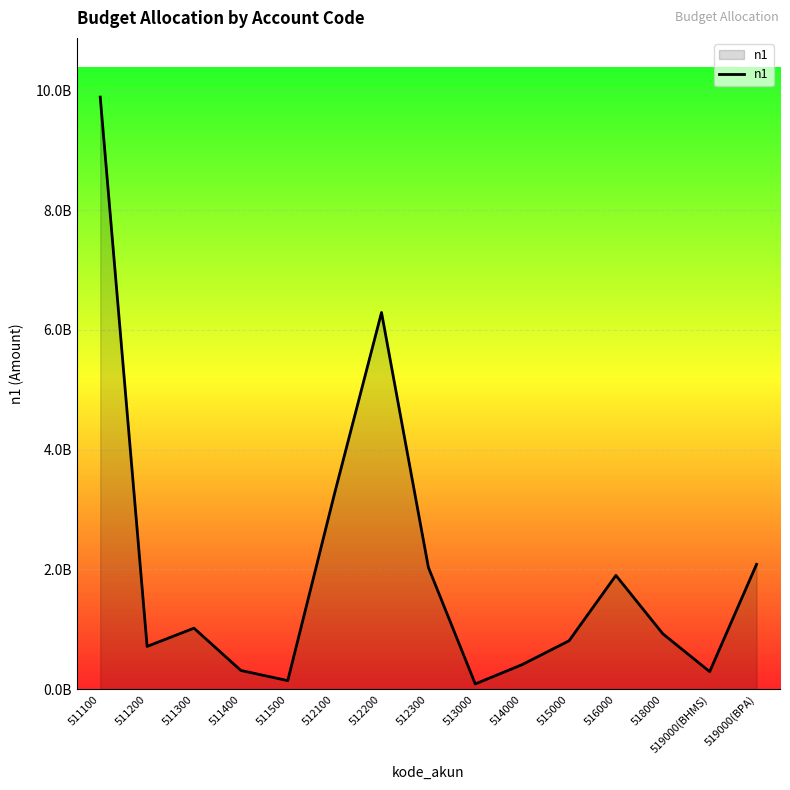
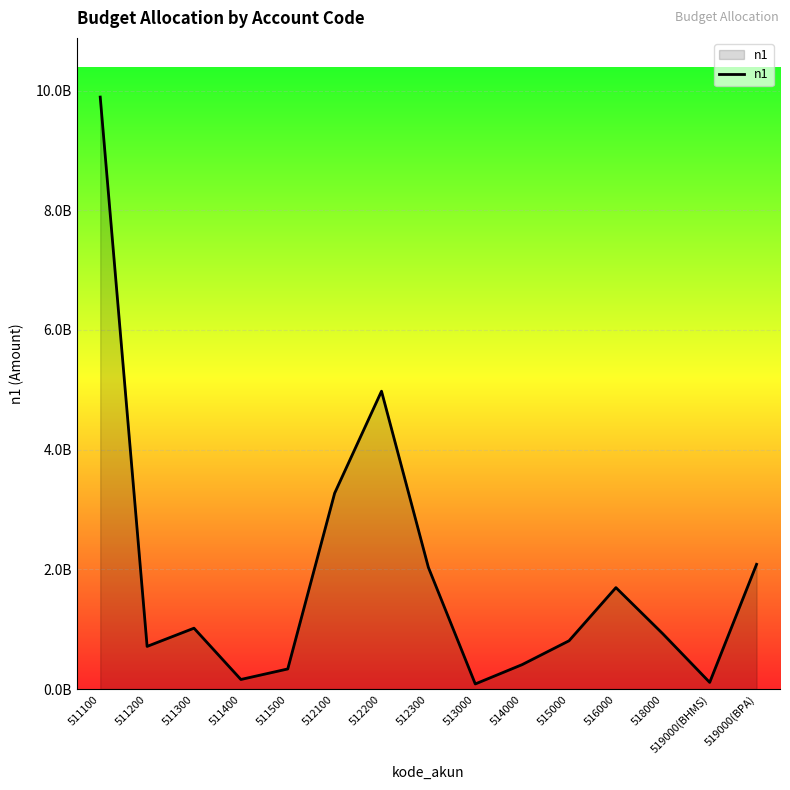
  {
    "511100": 9900000000,
    "511200": 700000000,
    "511300": 1000000000,
-   "511400": 300000000,
-   "511500": 100000000,
+   "511400": 200000000,
+   "511500": 300000000,
    "512100": 3300000000,
-   "512200": 6300000000,
+   "512200": 5000000000,
    "512300": 2000000000,
    "513000": 100000000,
    "514000": 400000000,
    "515000": 800000000,
-   "516000": 1900000000,
+   "516000": 1700000000,
    "518000": 900000000,
-   "519000(BHMS)": 300000000,
+   "519000(BHMS)": 100000000,
    "519000(BPA)": 2100000000
  }
